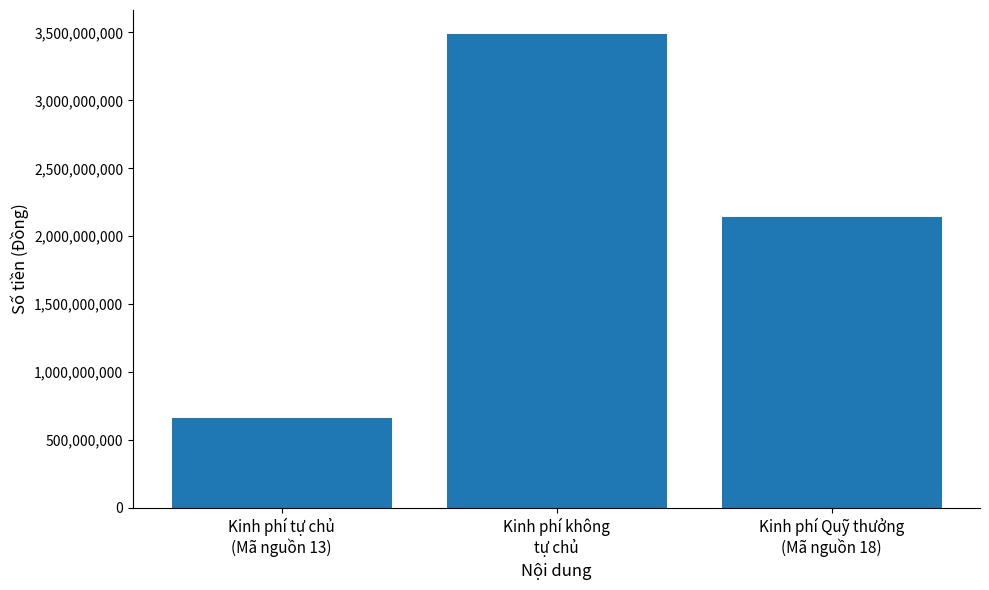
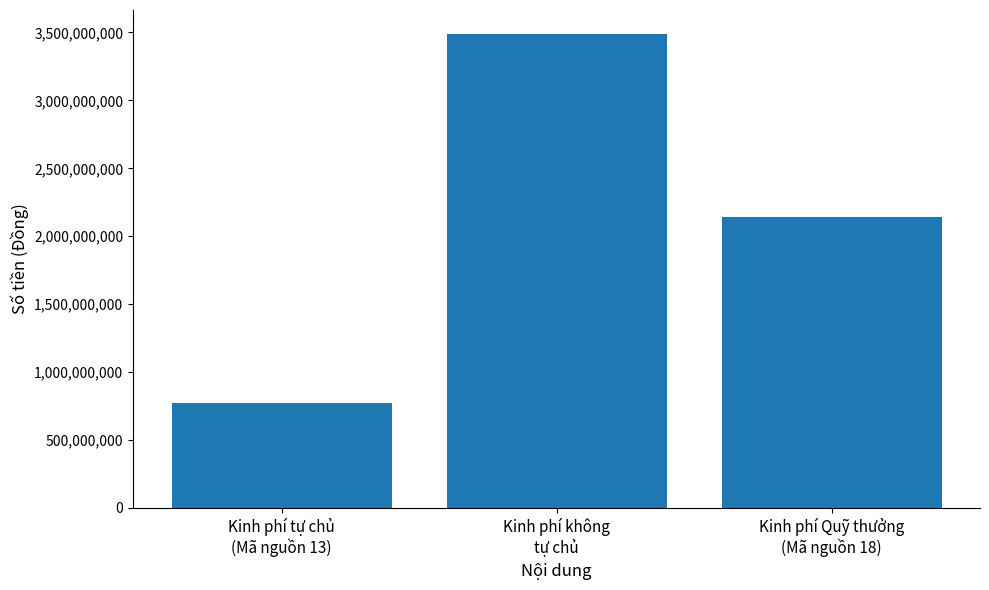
  {
-   "Kinh phí tự chủ (Mã nguồn 13)": "660,000,000",
+   "Kinh phí tự chủ (Mã nguồn 13)": "770,000,000",
    "Kinh phí không tự chủ": "3,490,000,000",
    "Kinh phí Quỹ thưởng (Mã nguồn 18)": "2,140,000,000"
  }
